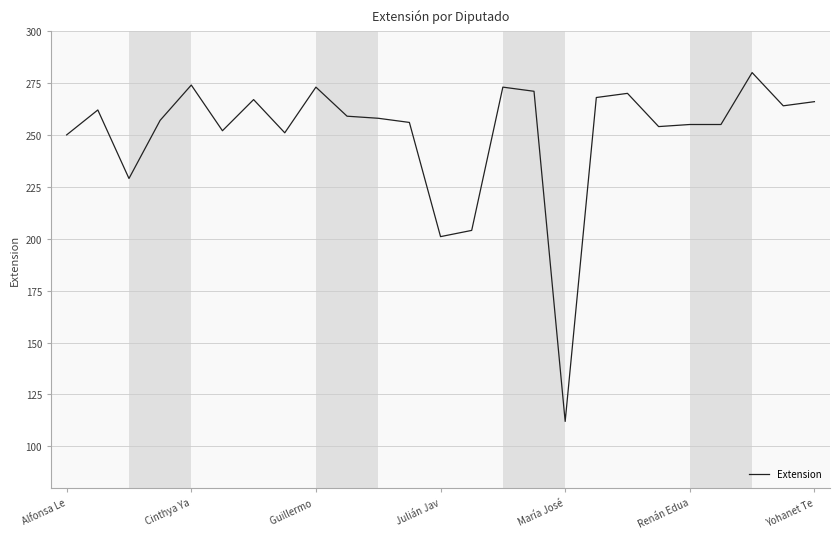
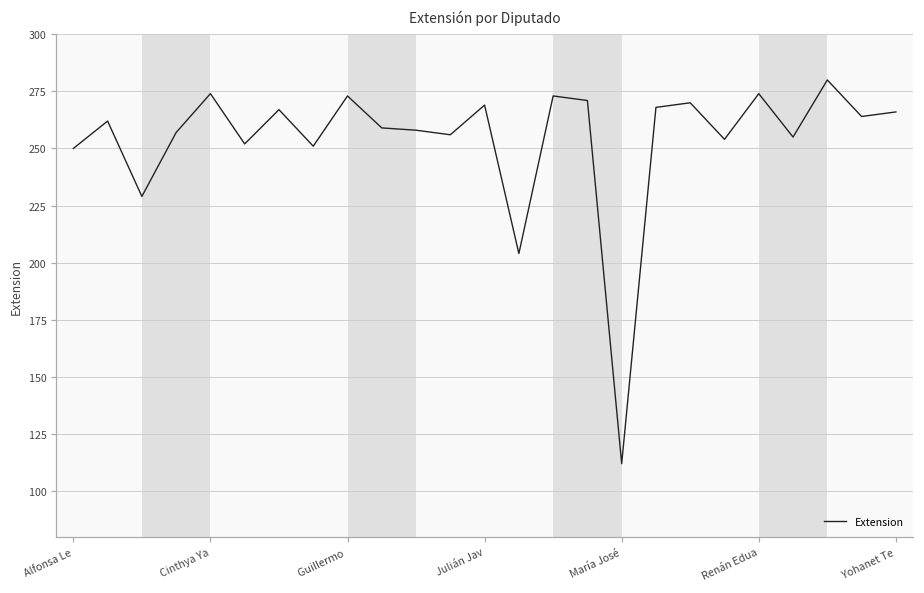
  {
    "Alfonsa Le": 250,
    "Cinthya Ya": 274,
    "Guillermo": 273,
-   "Julián Jav": 201,
+   "Julián Jav": 269,
    "María José": 112,
-   "Renán Edua": 255,
+   "Renán Edua": 274,
    "Yohanet Te": 266
  }
